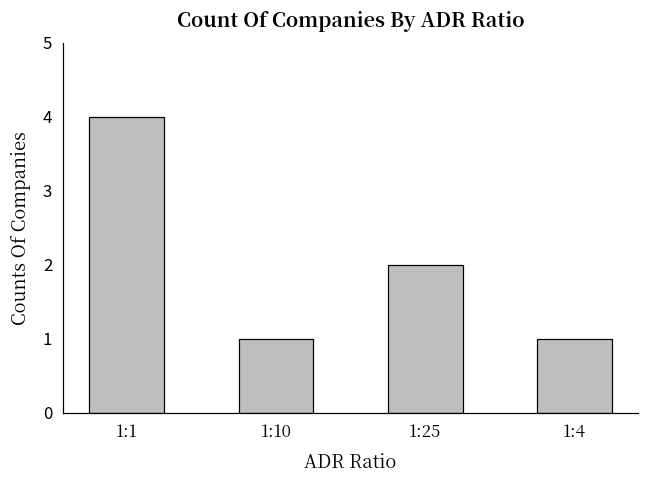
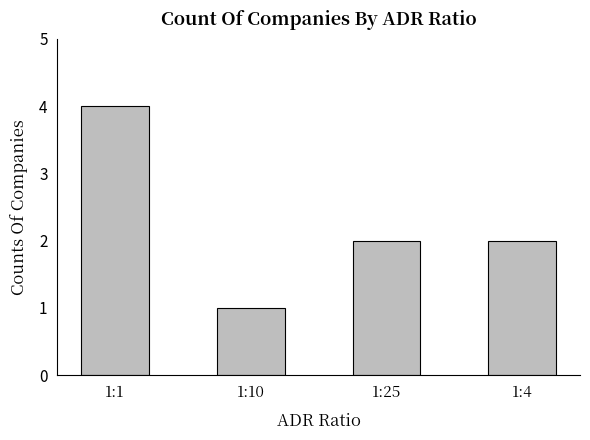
  {
    "1:1": 4,
    "1:10": 1,
    "1:25": 2,
-   "1:4": 1
+   "1:4": 2
  }
